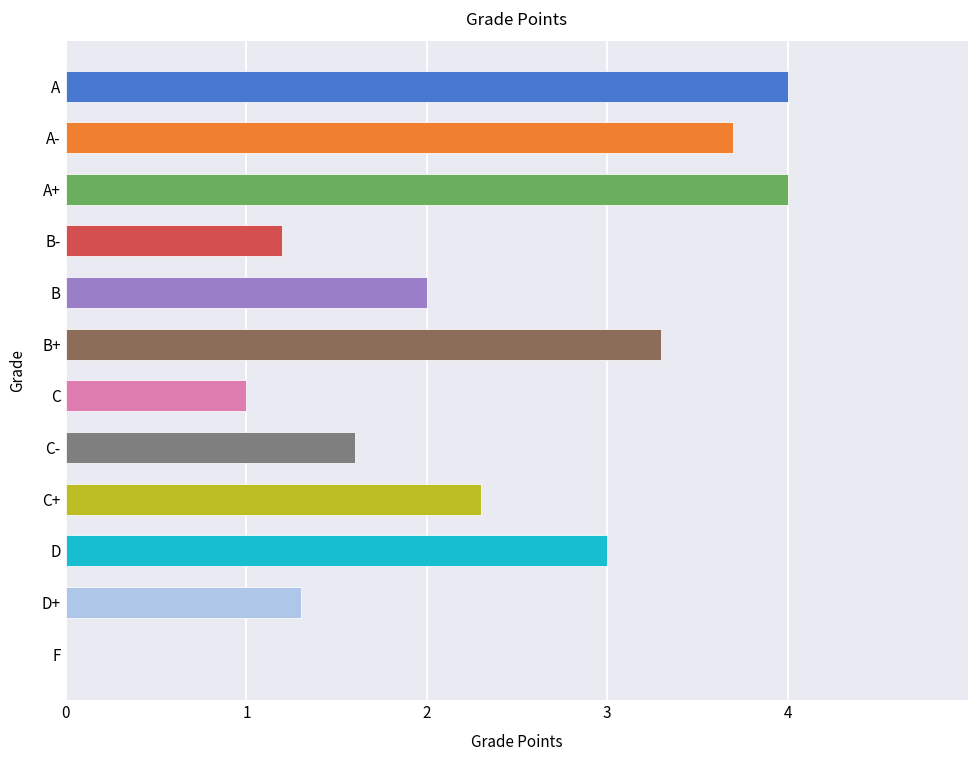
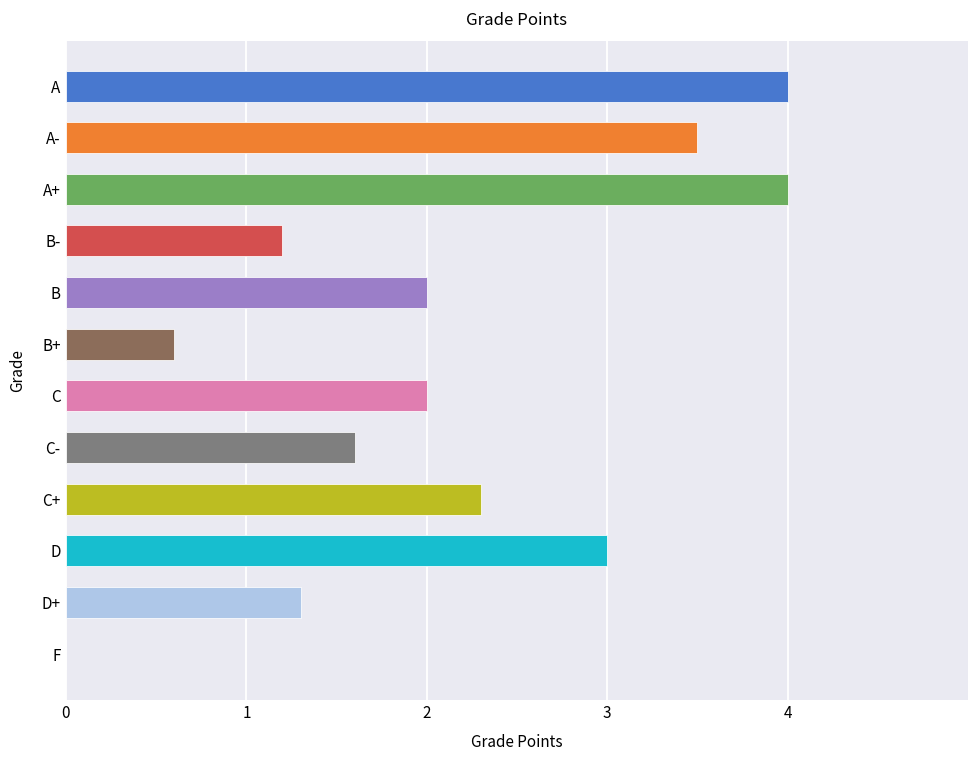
  {
    "A": 4.0,
-   "A-": 3.7,
+   "A-": 3.5,
    "A+": 4.0,
    "B-": 1.2,
    "B": 2.0,
-   "B+": 3.3,
-   "C": 1,
+   "B+": 0.6,
+   "C": 2,
    "C-": 1.6,
    "C+": 2.3,
    "D": 3.0,
    "D+": 1.3,
    "F": 0.0
  }
